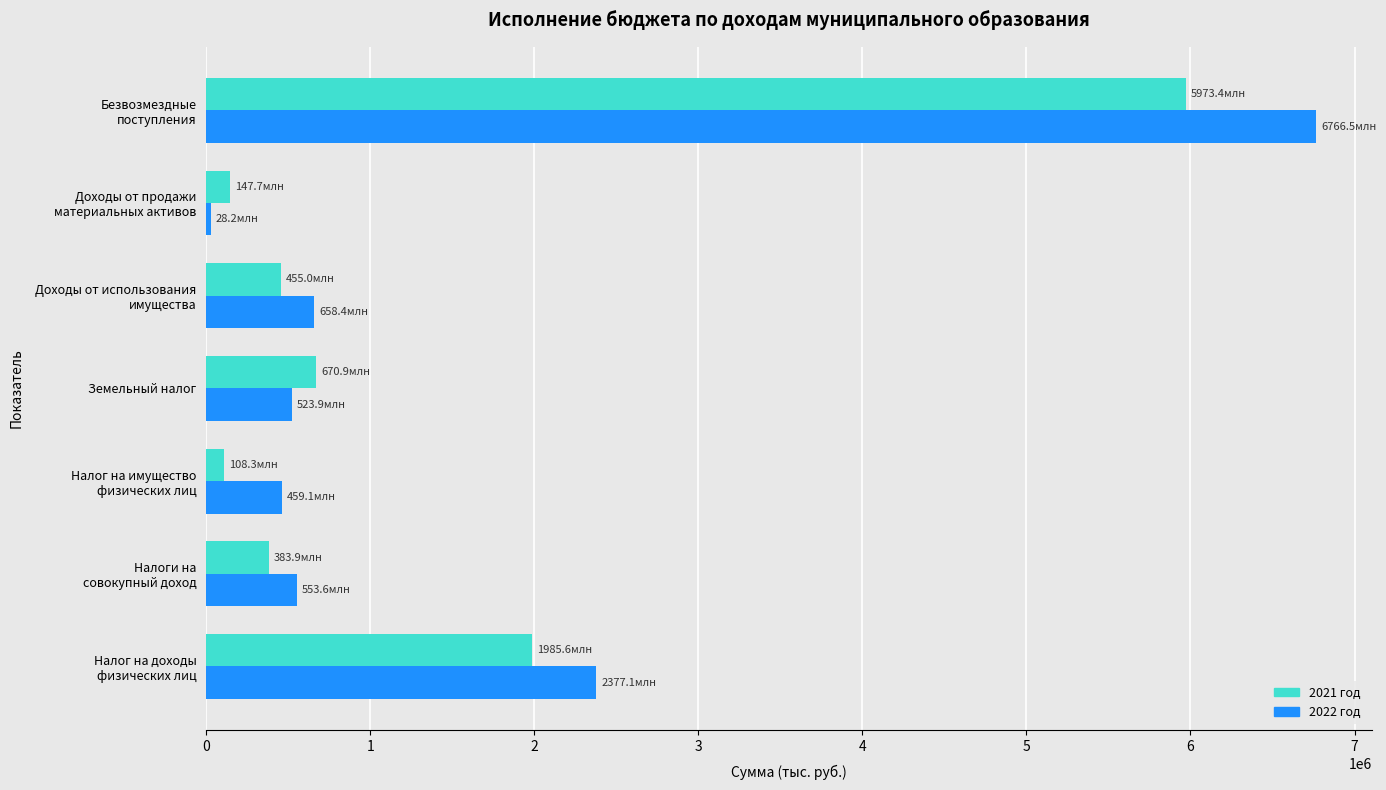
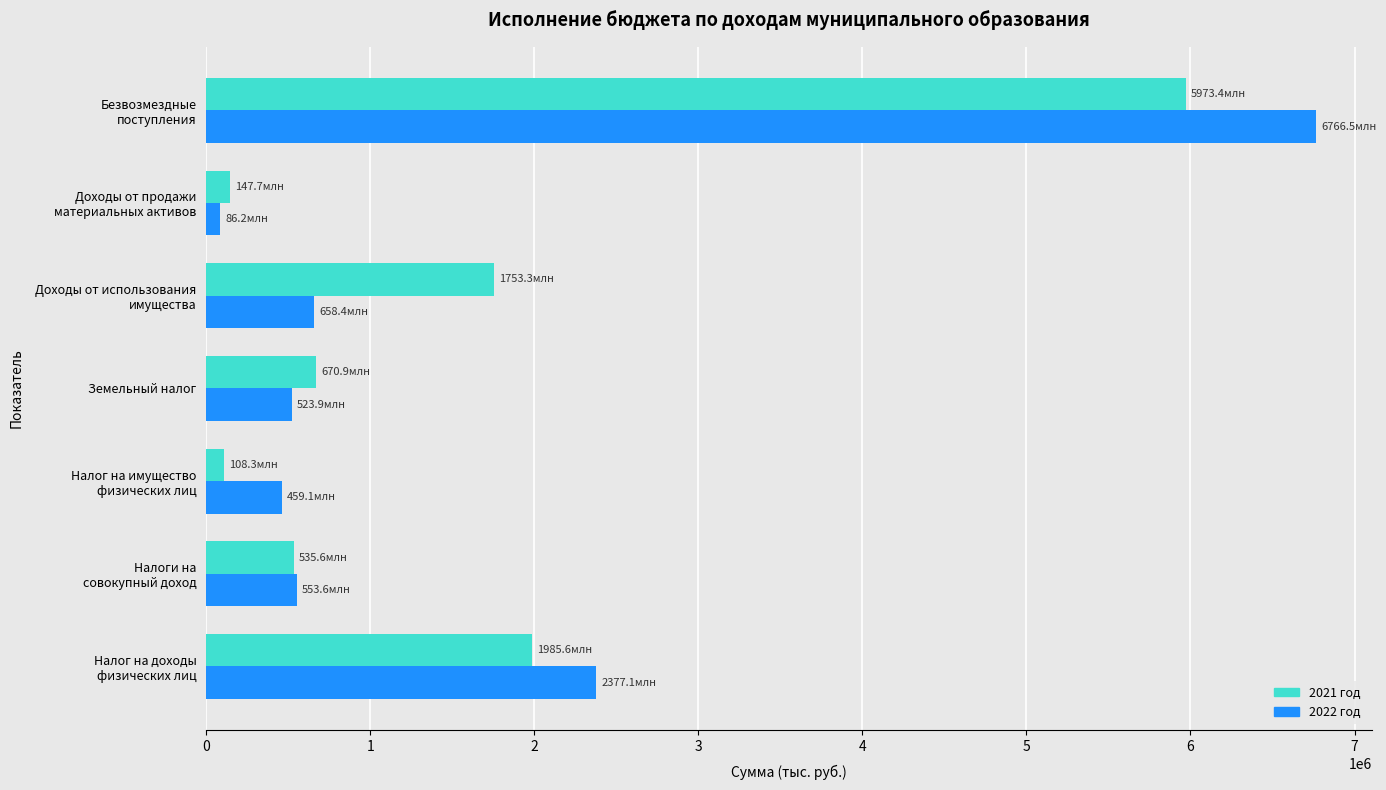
  {
    "2021 год": {
-     "Доходы от использования имущества": 455.0,
-     "Налоги на совокупный доход": 383.9
+     "Доходы от использования имущества": 1753.3,
+     "Налоги на совокупный доход": 535.6
    },
    "2022 год": {
-     "Доходы от продажи материальных активов": 28.2
+     "Доходы от продажи материальных активов": 86.2
    }
  }
